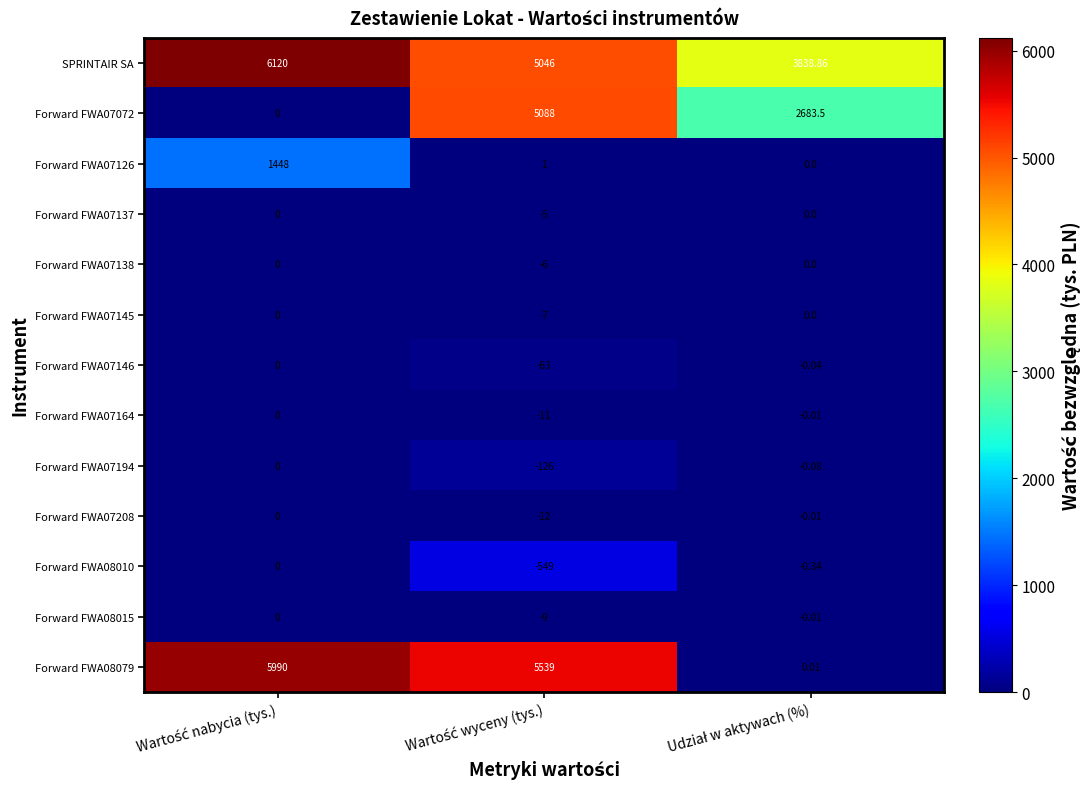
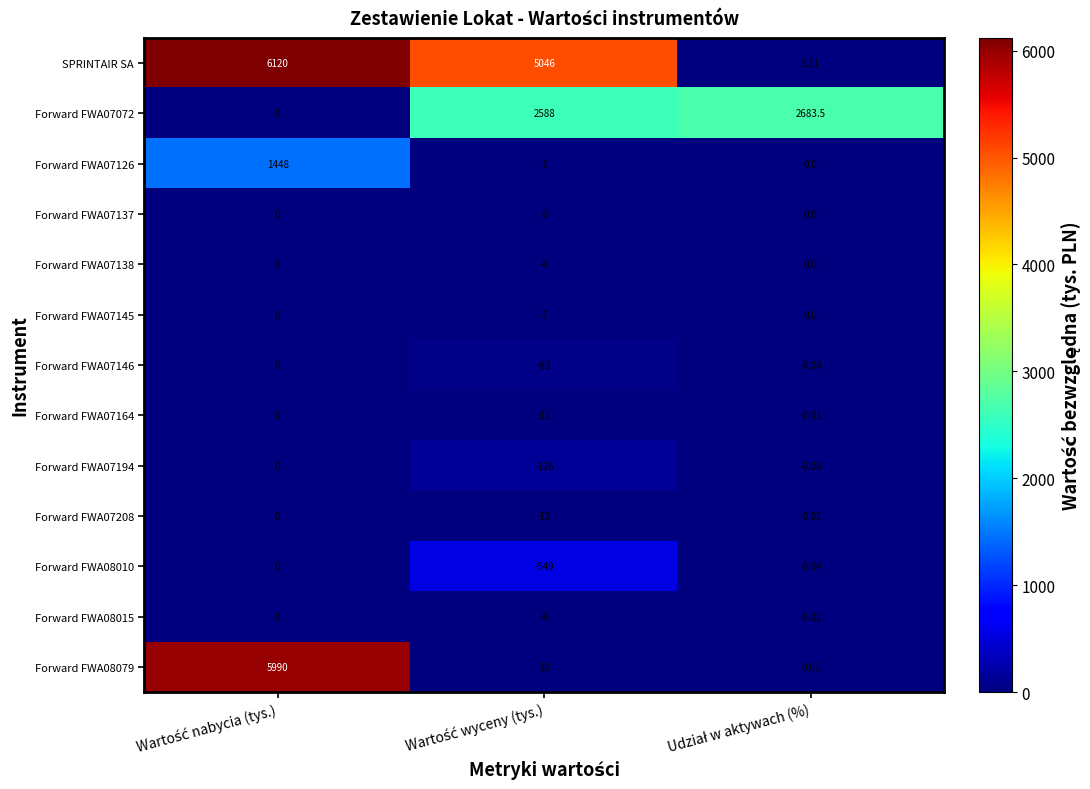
  {
    "SPRINTAIR SA": {
      "Wartość nabycia (tys.)": 6120,
      "Wartość wyceny (tys.)": 5046,
-     "Udział w aktywach (%)": 3838.86
+     "Udział w aktywach (%)": 3.11
    },
    "Forward FWA07072": {
      "Wartość nabycia (tys.)": 0,
-     "Wartość wyceny (tys.)": 5088,
+     "Wartość wyceny (tys.)": 2588,
      "Udział w aktywach (%)": 2683.5
    },
    "Forward FWA07126": {
      "Wartość nabycia (tys.)": 1448,
      "Wartość wyceny (tys.)": 1,
      "Udział w aktywach (%)": 0.0
    },
    "Forward FWA07137": {
      "Wartość nabycia (tys.)": 0,
      "Wartość wyceny (tys.)": -5,
      "Udział w aktywach (%)": 0.0
    },
    "Forward FWA07138": {
      "Wartość nabycia (tys.)": 0,
      "Wartość wyceny (tys.)": -6,
      "Udział w aktywach (%)": 0.0
    },
    "Forward FWA07145": {
      "Wartość nabycia (tys.)": 0,
      "Wartość wyceny (tys.)": -7,
      "Udział w aktywach (%)": 0.0
    },
    "Forward FWA07146": {
      "Wartość nabycia (tys.)": 0,
      "Wartość wyceny (tys.)": -63,
      "Udział w aktywach (%)": -0.04
    },
    "Forward FWA07164": {
      "Wartość nabycia (tys.)": 0,
      "Wartość wyceny (tys.)": -11,
      "Udział w aktywach (%)": -0.01
    },
    "Forward FWA07194": {
      "Wartość nabycia (tys.)": 0,
      "Wartość wyceny (tys.)": -126,
      "Udział w aktywach (%)": -0.08
    },
    "Forward FWA07208": {
      "Wartość nabycia (tys.)": 0,
      "Wartość wyceny (tys.)": -12,
      "Udział w aktywach (%)": -0.01
    },
    "Forward FWA08010": {
      "Wartość nabycia (tys.)": 0,
      "Wartość wyceny (tys.)": -549,
      "Udział w aktywach (%)": -0.34
    },
    "Forward FWA08015": {
      "Wartość nabycia (tys.)": 0,
      "Wartość wyceny (tys.)": -9,
      "Udział w aktywach (%)": -0.01
    },
    "Forward FWA08079": {
      "Wartość nabycia (tys.)": 5990,
-     "Wartość wyceny (tys.)": 5539,
+     "Wartość wyceny (tys.)": 10,
      "Udział w aktywach (%)": 0.01
    }
  }
